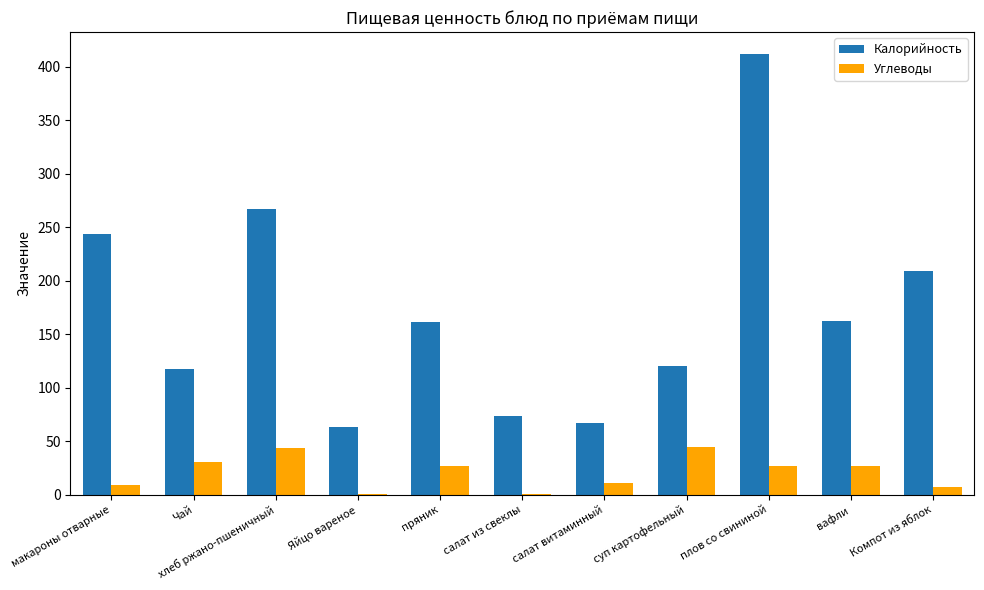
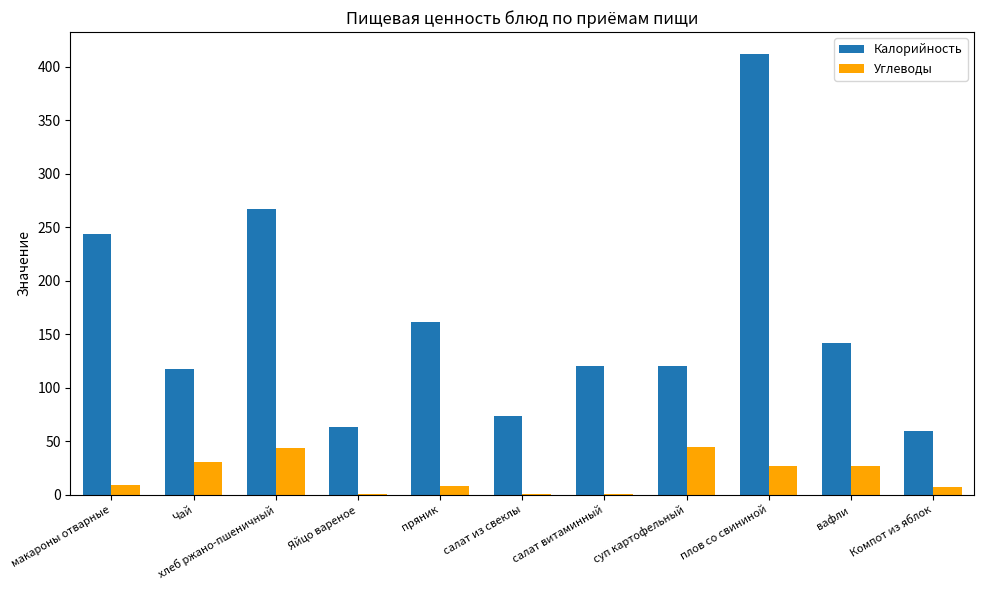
  {
    "Калорийность": {
      "макароны отварные": 244,
      "Чай": 118,
      "хлеб ржано-пшеничный": 267,
      "Яйцо вареное": 63,
      "пряник": 162,
      "салат из свеклы": 74,
-     "салат витаминный": 67,
+     "салат витаминный": 120,
      "суп картофельный": 120,
      "плов со свининой": 412,
-     "вафли": 162,
-     "Компот из яблок": 209
+     "вафли": 142,
+     "Компот из яблок": 60
    },
    "Углеводы": {
      "макароны отварные": 9,
      "Чай": 31,
      "хлеб ржано-пшеничный": 44,
-     "пряник": 27,
-     "салат витаминный": 11,
+     "пряник": 8,
+     "салат витаминный": 1,
      "суп картофельный": 45,
      "плов со свининой": 27,
      "вафли": 27,
      "Компот из яблок": 7
    }
  }
